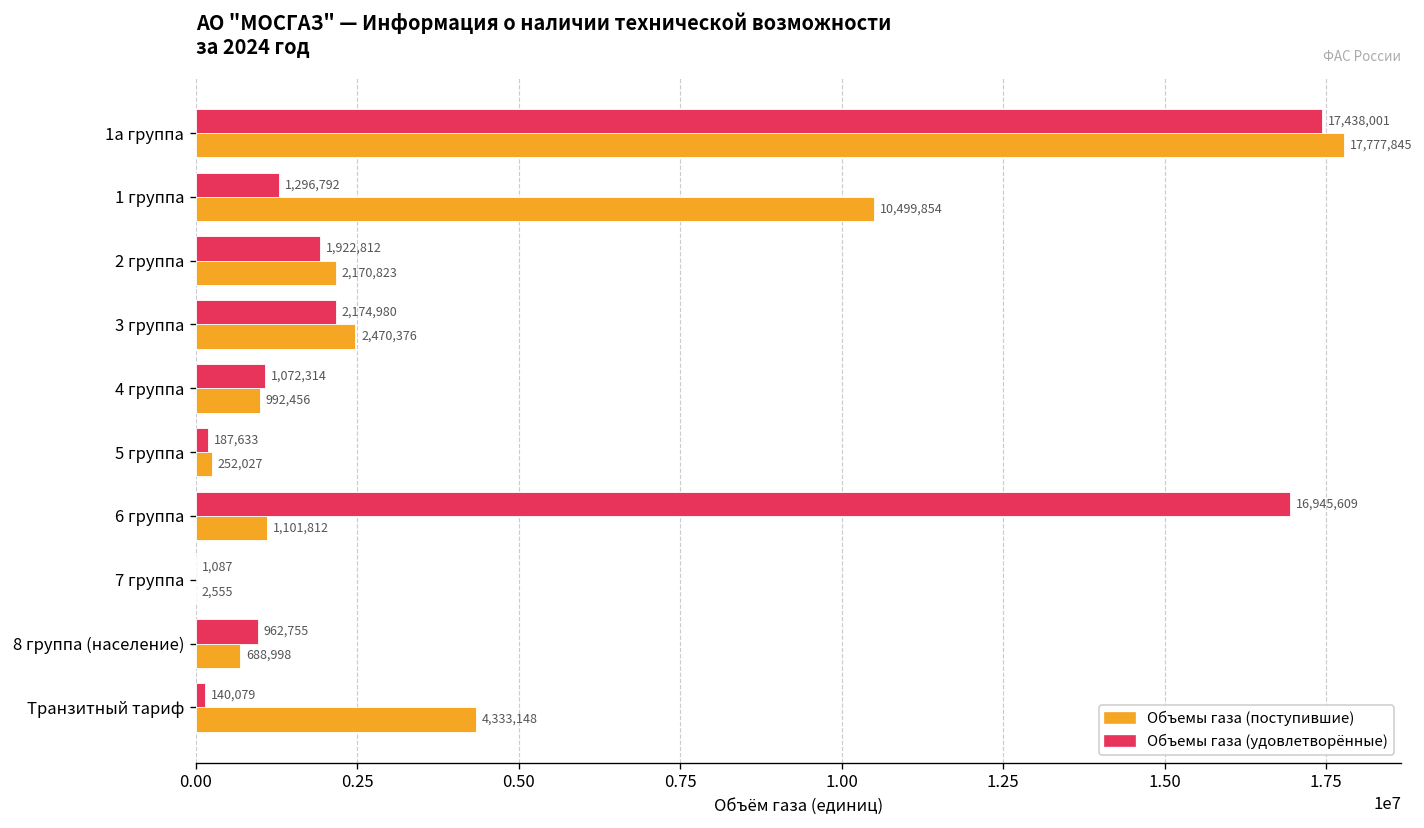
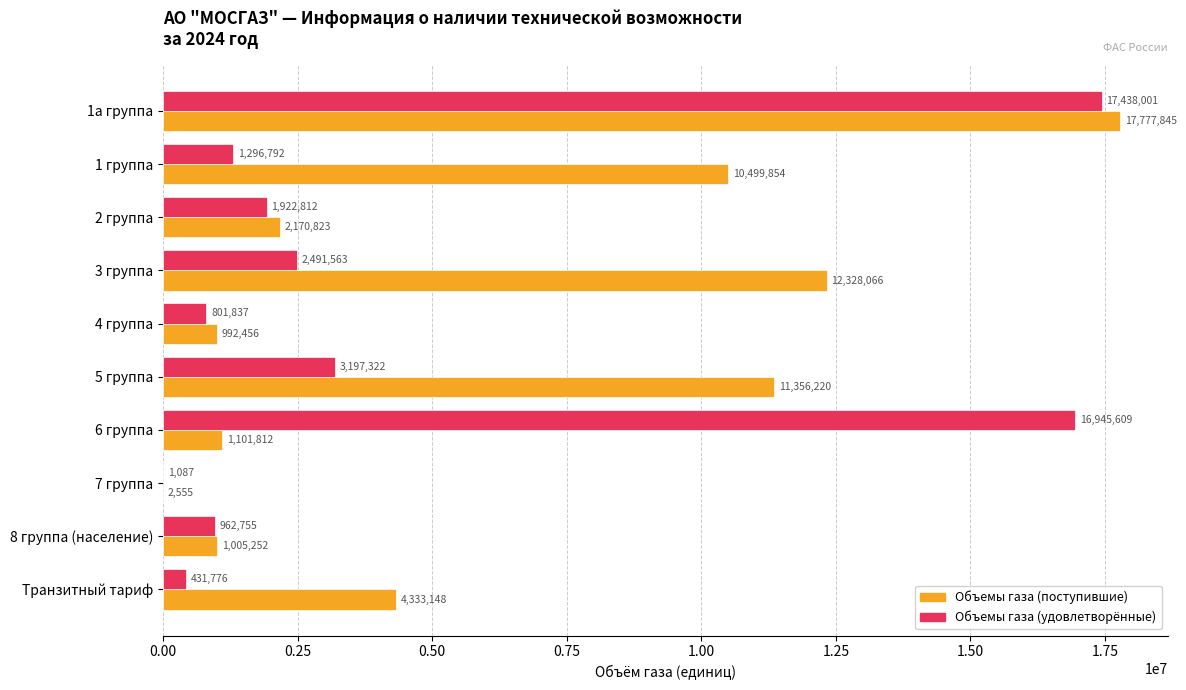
  {
    "Объемы газа (поступившие)": {
      "1а группа": "17,777,845",
      "1 группа": "10,499,854",
      "2 группа": "2,170,823",
-     "3 группа": "2,470,376",
+     "3 группа": "12,328,066",
      "4 группа": "992,456",
-     "5 группа": "252,027",
+     "5 группа": "11,356,220",
      "6 группа": "1,101,812",
      "7 группа": "2,555",
-     "8 группа (население)": "688,998",
+     "8 группа (население)": "1,005,252",
      "Транзитный тариф": "4,333,148"
    },
    "Объемы газа (удовлетворённые)": {
      "1а группа": "17,438,001",
      "1 группа": "1,296,792",
      "2 группа": "1,922,812",
-     "3 группа": "2,174,980",
-     "4 группа": "1,072,314",
-     "5 группа": "187,633",
+     "3 группа": "2,491,563",
+     "4 группа": "801,837",
+     "5 группа": "3,197,322",
      "6 группа": "16,945,609",
      "7 группа": "1,087",
      "8 группа (население)": "962,755",
-     "Транзитный тариф": "140,079"
+     "Транзитный тариф": "431,776"
    }
  }
